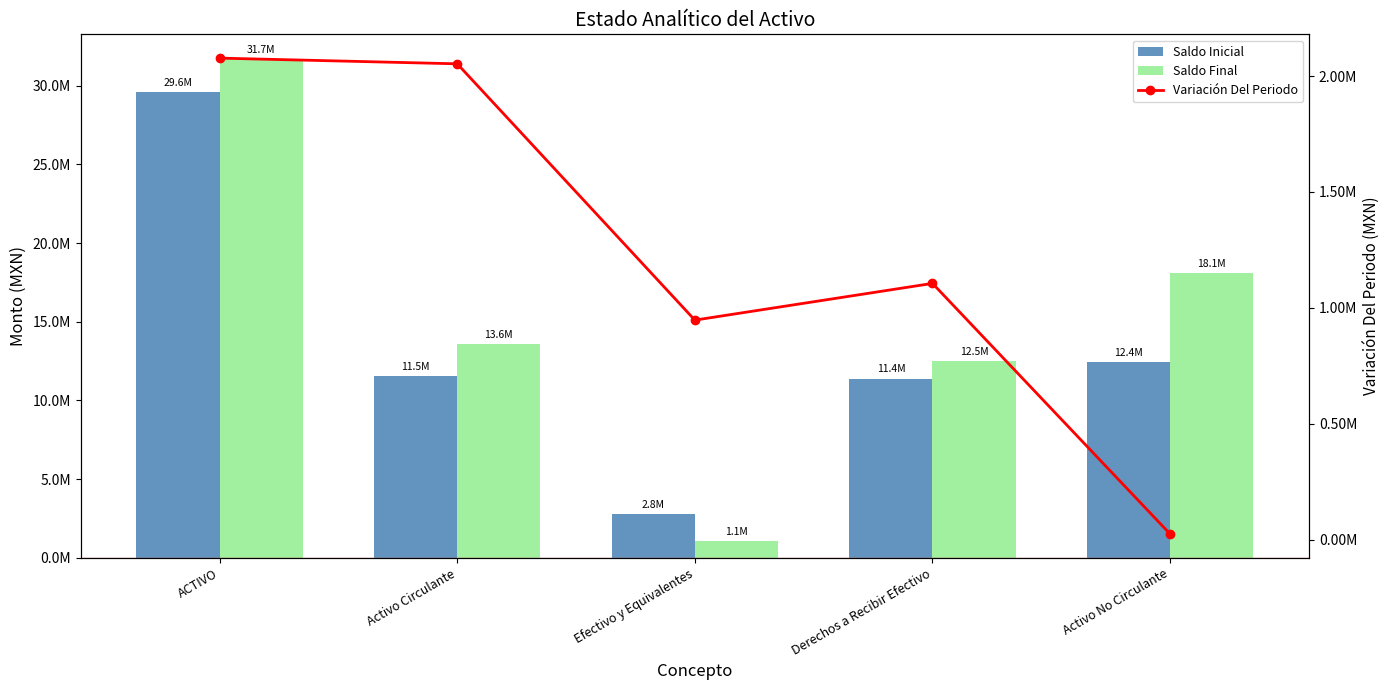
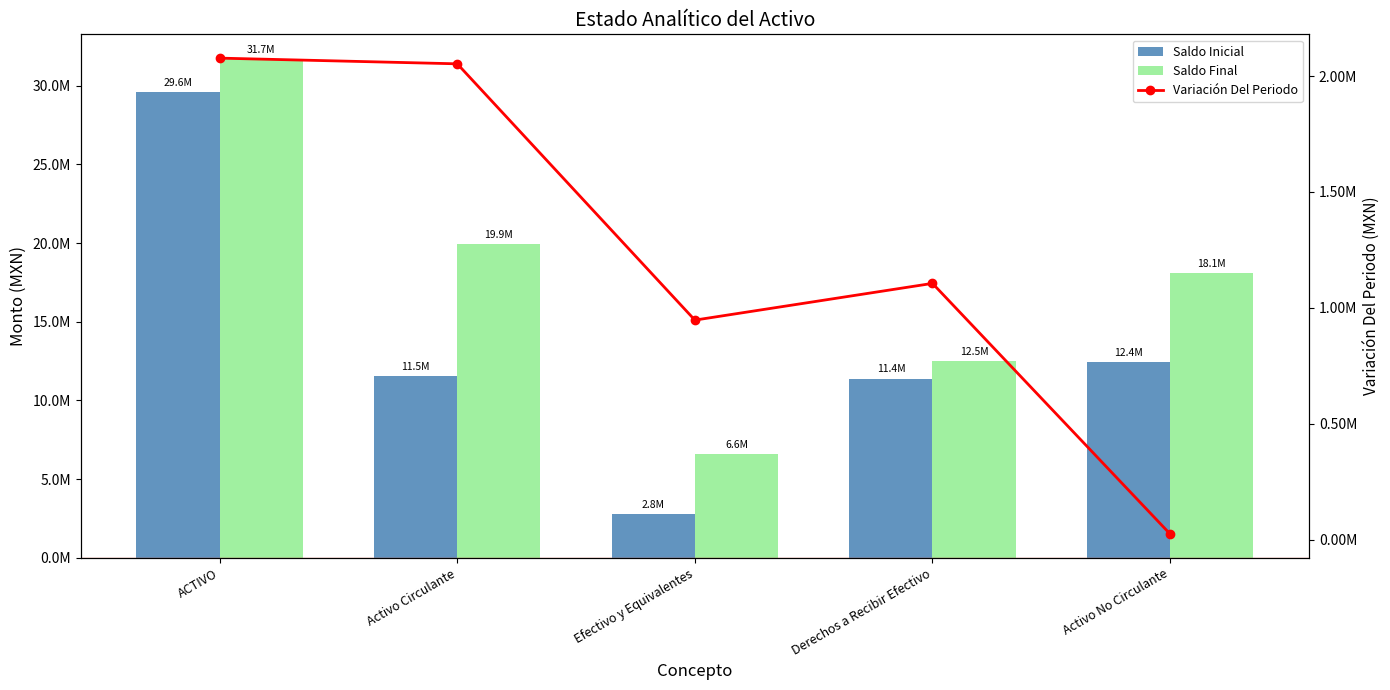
  {
    "Saldo Inicial": {
      "ACTIVO": "29.6M",
      "Activo Circulante": "11.5M",
      "Efectivo y Equivalentes": "2.8M",
      "Derechos a Recibir Efectivo": "11.4M",
      "Activo No Circulante": "12.4M"
    },
    "Saldo Final": {
      "ACTIVO": "31.7M",
-     "Activo Circulante": "13.6M",
-     "Efectivo y Equivalentes": "1.1M",
+     "Activo Circulante": "19.9M",
+     "Efectivo y Equivalentes": "6.6M",
      "Derechos a Recibir Efectivo": "12.5M",
      "Activo No Circulante": "18.1M"
    }
  }
